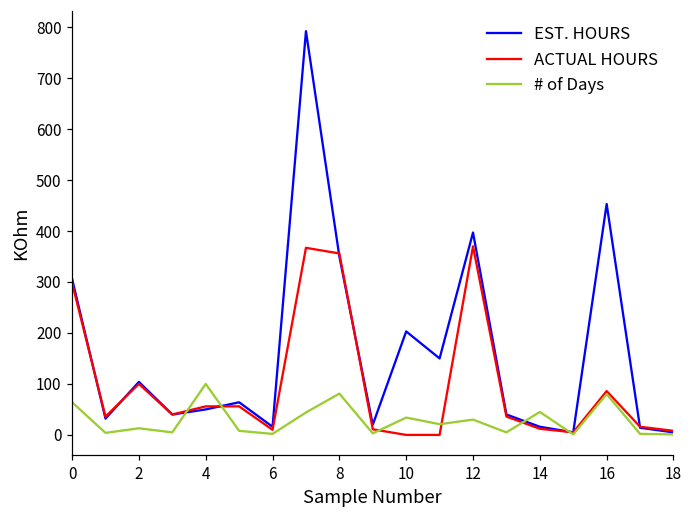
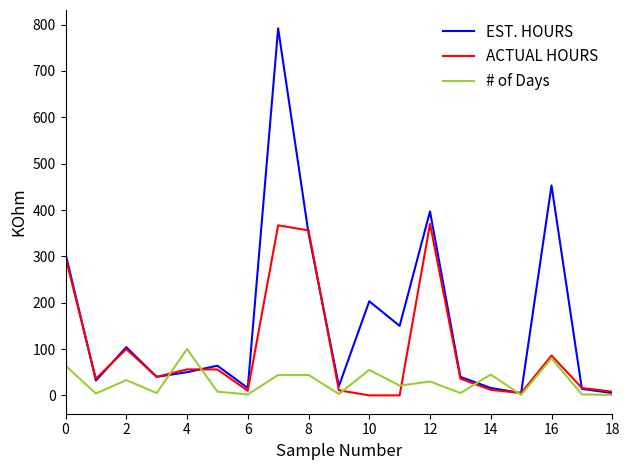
  {
    "EST. HOURS": {
      "0": 310,
      "4": 50,
      "6": 20,
      "8": 350,
      "10": 200,
      "12": 400,
      "16": 450
    },
    "ACTUAL HOURS": {
      "0": 300,
      "4": 60,
      "6": 10,
      "8": 360,
      "10": 0,
      "12": 370,
      "16": 90
    },
    "# of Days": {
      "0": 60,
-     "2": 10,
+     "2": 30,
      "4": 100,
      "6": 0,
-     "8": 80,
-     "10": 30,
+     "8": 40,
+     "10": 60,
      "12": 30,
      "14": 50,
      "16": 80
    }
  }
